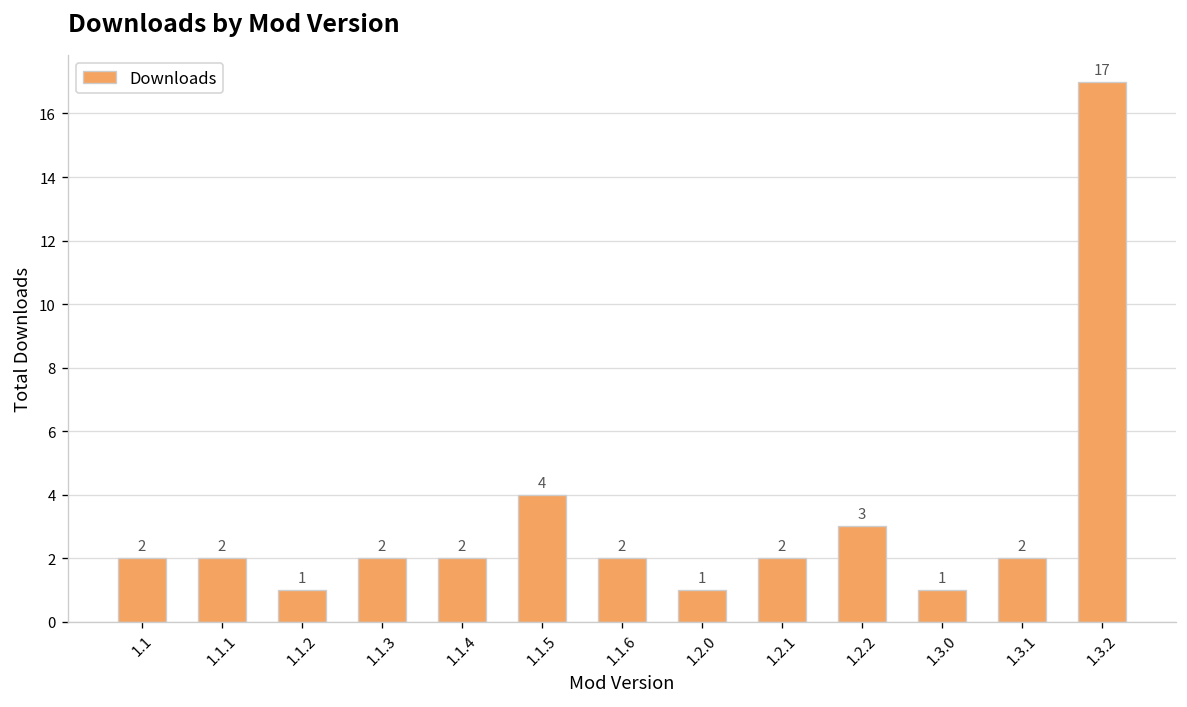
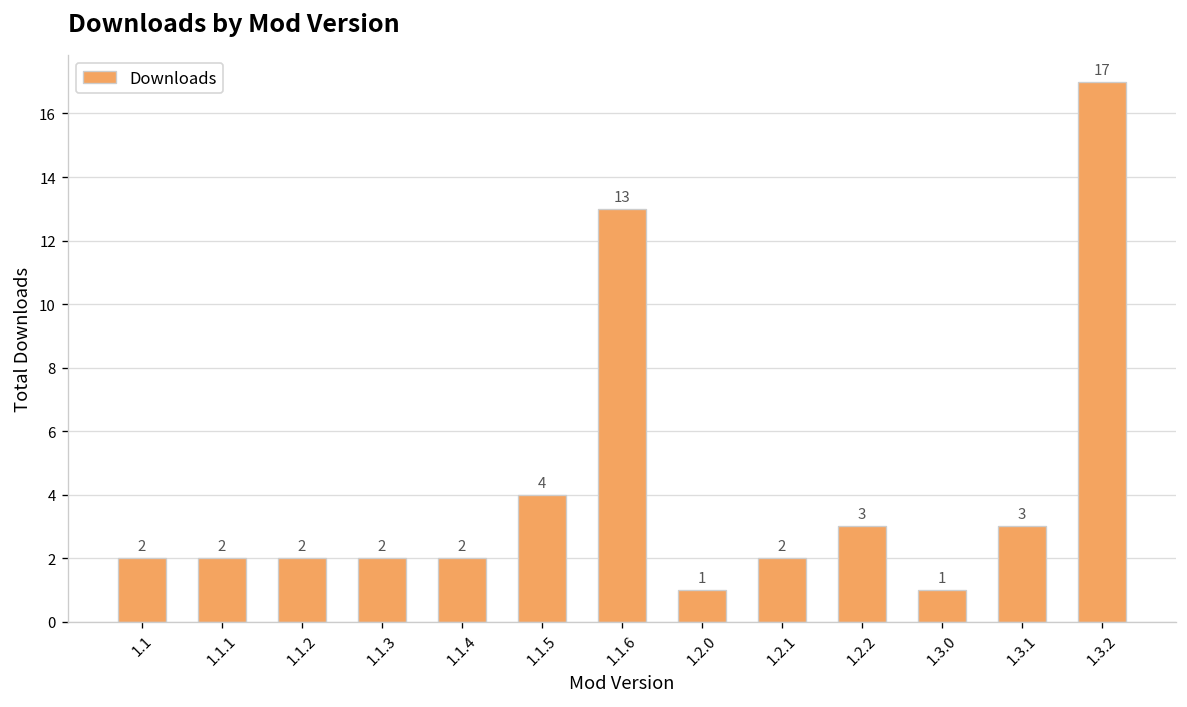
  {
    "1.1": 2,
    "1.1.1": 2,
-   "1.1.2": 1,
+   "1.1.2": 2,
    "1.1.3": 2,
    "1.1.4": 2,
    "1.1.5": 4,
-   "1.1.6": 2,
+   "1.1.6": 13,
    "1.2.0": 1,
    "1.2.1": 2,
    "1.2.2": 3,
    "1.3.0": 1,
-   "1.3.1": 2,
+   "1.3.1": 3,
    "1.3.2": 17
  }
